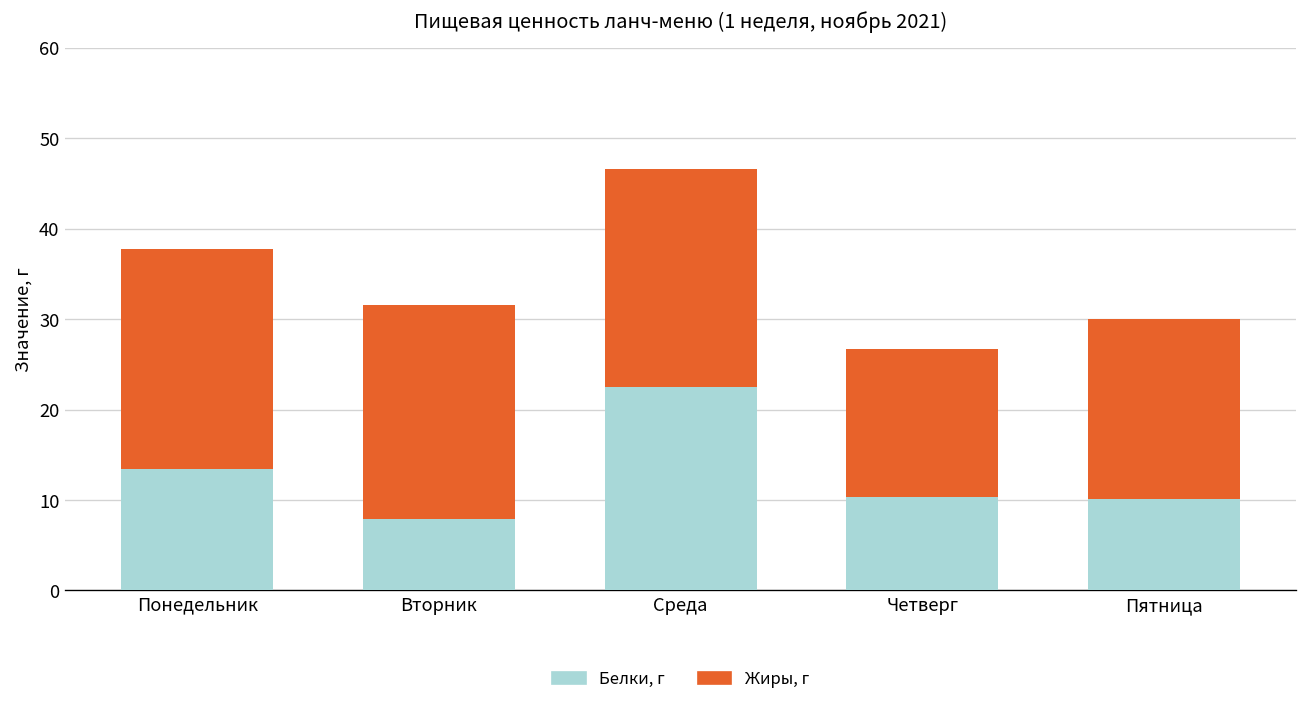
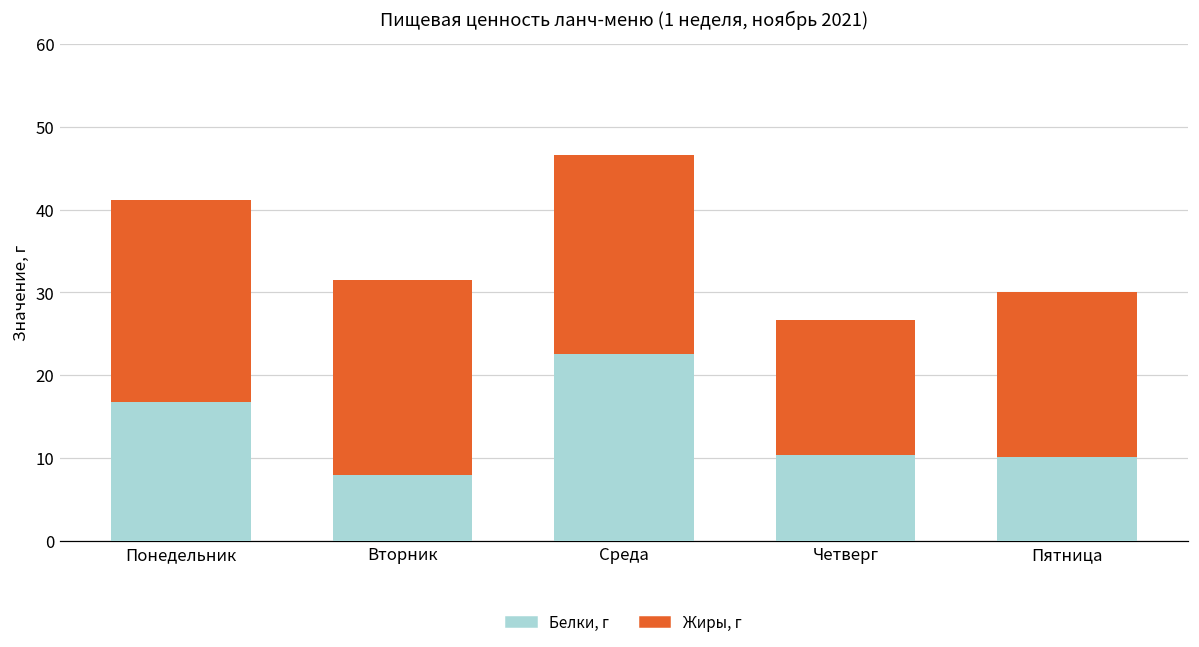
  {
    "Белки, г": {
-     "Понедельник": 13,
+     "Понедельник": 17,
      "Вторник": 8,
      "Среда": 23,
      "Четверг": 10,
      "Пятница": 10
    },
    "Жиры, г": {
      "Понедельник": 24,
      "Вторник": 24,
      "Среда": 24,
      "Четверг": 16,
      "Пятница": 20
    }
  }
